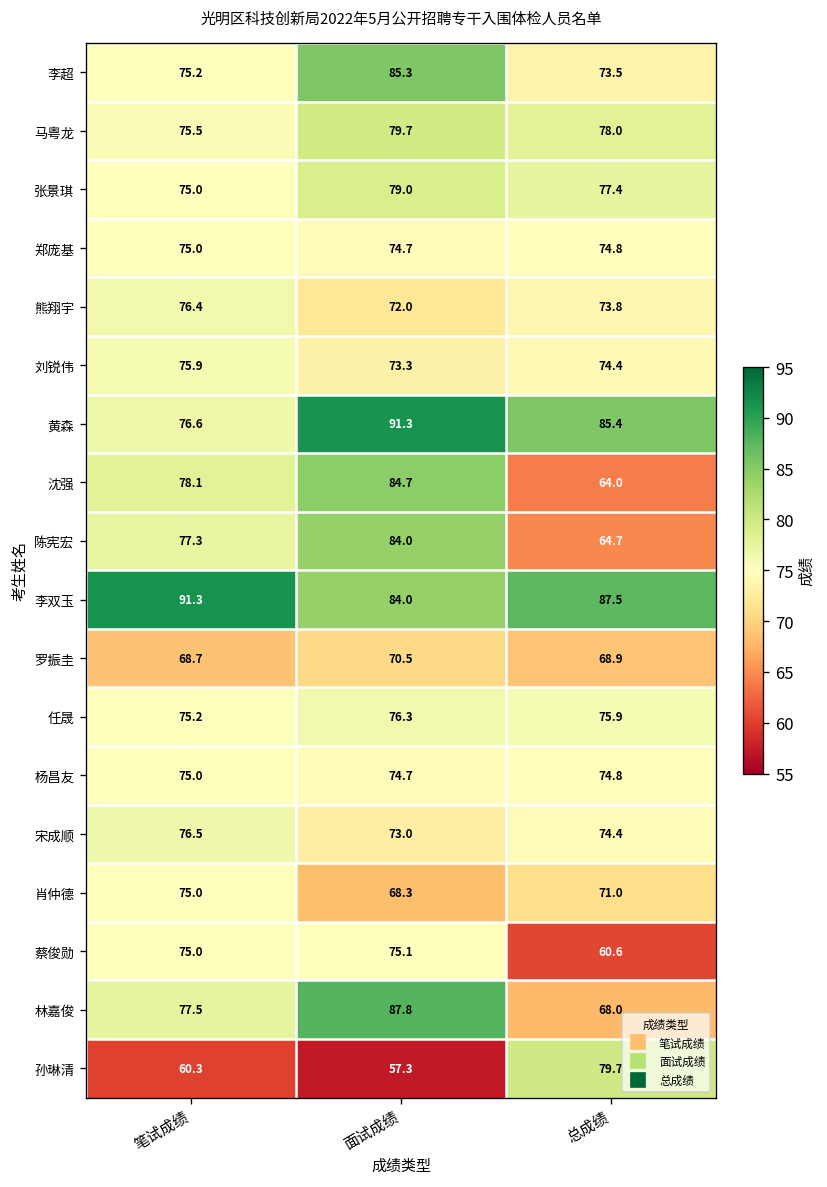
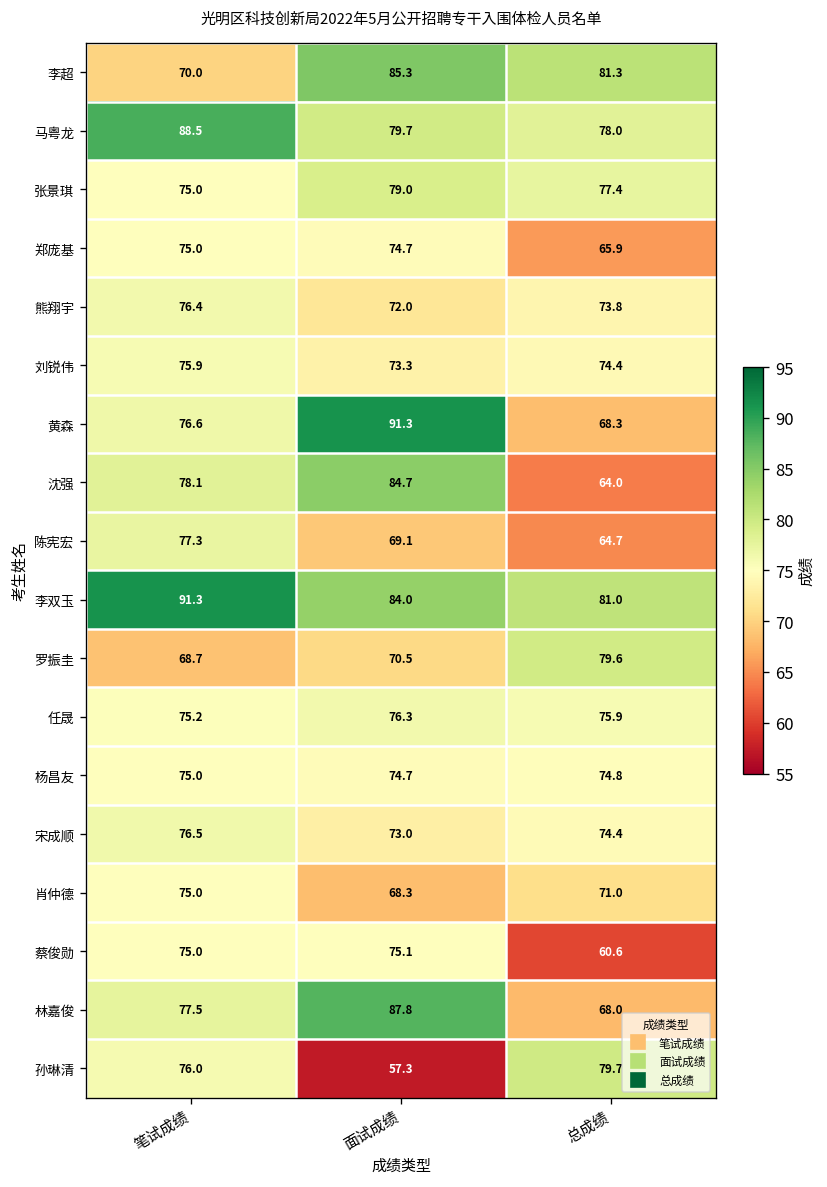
  {
    "李超": {
-     "笔试成绩": 75.2,
+     "笔试成绩": 70.0,
      "面试成绩": 85.3,
-     "总成绩": 73.5
+     "总成绩": 81.3
    },
    "马粤龙": {
-     "笔试成绩": 75.5,
+     "笔试成绩": 88.5,
      "面试成绩": 79.7,
      "总成绩": 78.0
    },
    "张景琪": {
      "笔试成绩": 75.0,
      "面试成绩": 79.0,
      "总成绩": 77.4
    },
    "郑庞基": {
      "笔试成绩": 75.0,
      "面试成绩": 74.7,
-     "总成绩": 74.8
+     "总成绩": 65.9
    },
    "熊翔宇": {
      "笔试成绩": 76.4,
      "面试成绩": 72.0,
      "总成绩": 73.8
    },
    "刘锐伟": {
      "笔试成绩": 75.9,
      "面试成绩": 73.3,
      "总成绩": 74.4
    },
    "黄森": {
      "笔试成绩": 76.6,
      "面试成绩": 91.3,
-     "总成绩": 85.4
+     "总成绩": 68.3
    },
    "沈强": {
      "笔试成绩": 78.1,
      "面试成绩": 84.7,
      "总成绩": 64.0
    },
    "陈宪宏": {
      "笔试成绩": 77.3,
-     "面试成绩": 84.0,
+     "面试成绩": 69.1,
      "总成绩": 64.7
    },
    "李双玉": {
      "笔试成绩": 91.3,
      "面试成绩": 84.0,
-     "总成绩": 87.5
+     "总成绩": 81.0
    },
    "罗振圭": {
      "笔试成绩": 68.7,
      "面试成绩": 70.5,
-     "总成绩": 68.9
+     "总成绩": 79.6
    },
    "任晟": {
      "笔试成绩": 75.2,
      "面试成绩": 76.3,
      "总成绩": 75.9
    },
    "杨昌友": {
      "笔试成绩": 75.0,
      "面试成绩": 74.7,
      "总成绩": 74.8
    },
    "宋成顺": {
      "笔试成绩": 76.5,
      "面试成绩": 73.0,
      "总成绩": 74.4
    },
    "肖仲德": {
      "笔试成绩": 75.0,
      "面试成绩": 68.3,
      "总成绩": 71.0
    },
    "蔡俊勋": {
      "笔试成绩": 75.0,
      "面试成绩": 75.1,
      "总成绩": 60.6
    },
    "林嘉俊": {
      "笔试成绩": 77.5,
      "面试成绩": 87.8,
      "总成绩": 68.0
    },
    "孙琳清": {
-     "笔试成绩": 60.3,
+     "笔试成绩": 76.0,
      "面试成绩": 57.3
    }
  }
